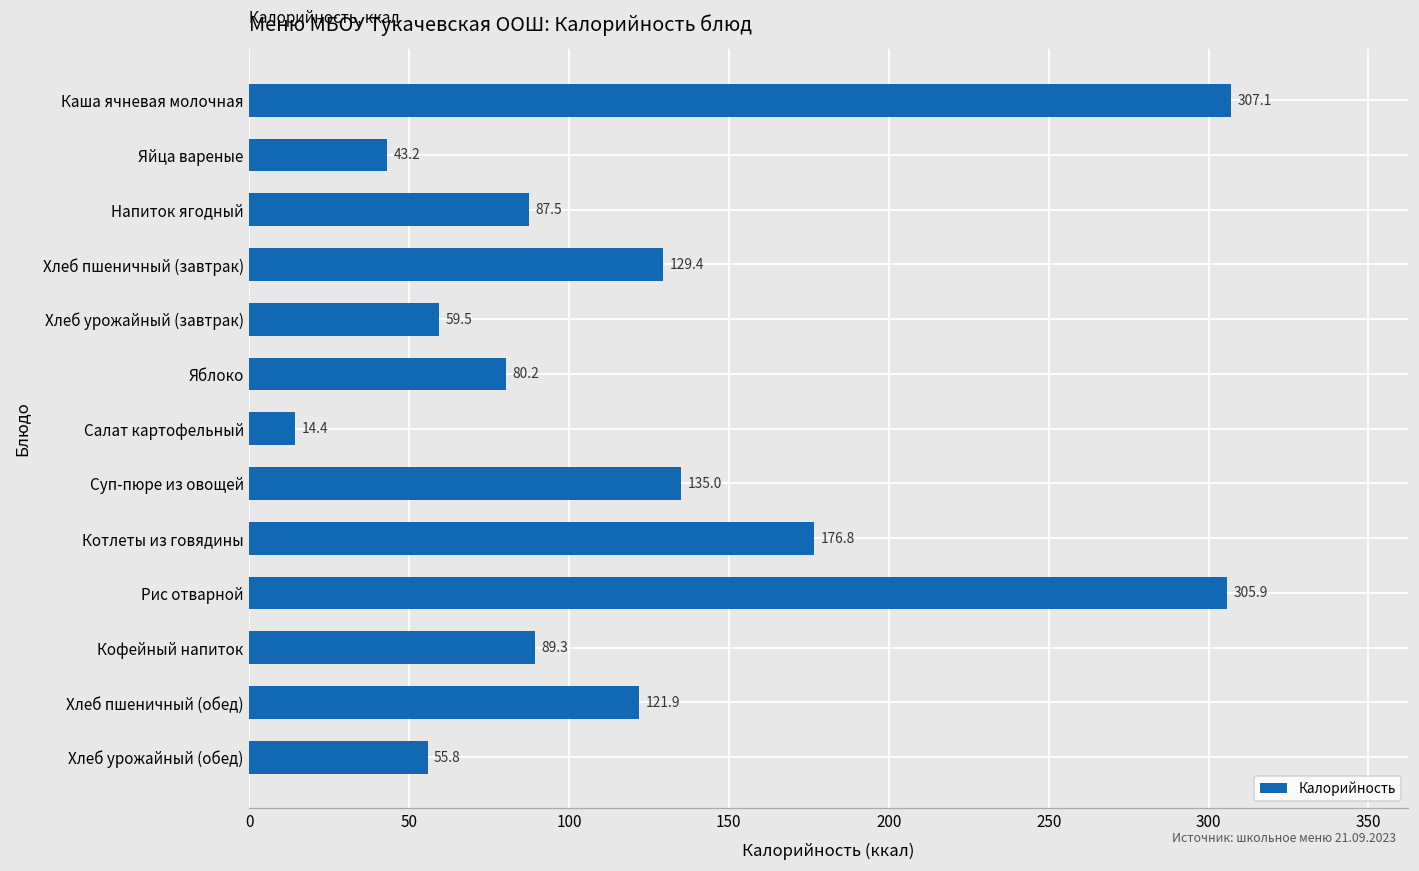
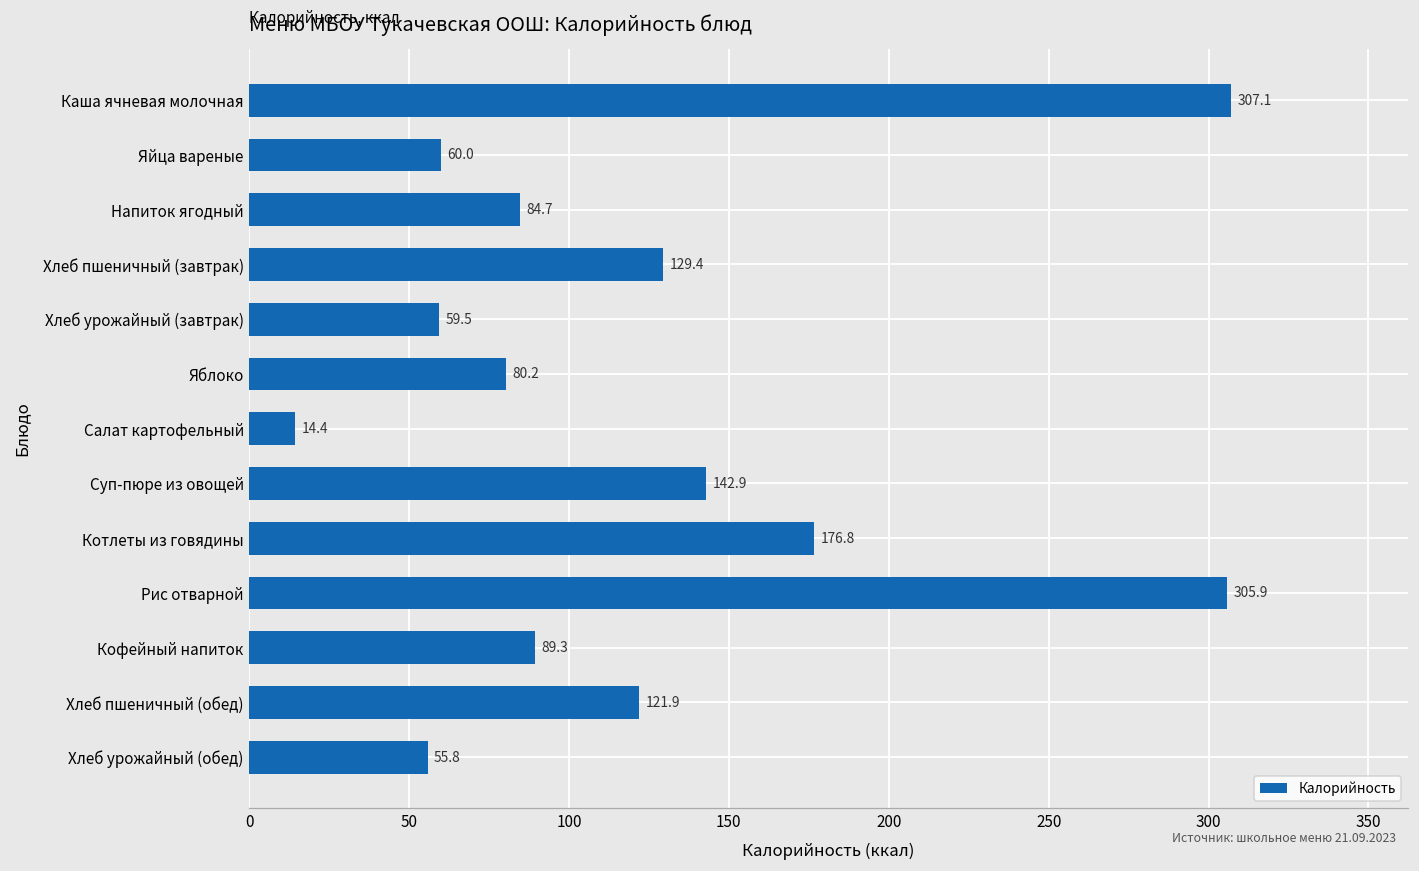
  {
    "Каша ячневая молочная": 307.1,
-   "Яйца вареные": 43.2,
-   "Напиток ягодный": 87.5,
+   "Яйца вареные": 60.0,
+   "Напиток ягодный": 84.7,
    "Хлеб пшеничный (завтрак)": 129.4,
    "Хлеб урожайный (завтрак)": 59.5,
    "Яблоко": 80.2,
    "Салат картофельный": 14.4,
-   "Суп-пюре из овощей": 135.0,
+   "Суп-пюре из овощей": 142.9,
    "Котлеты из говядины": 176.8,
    "Рис отварной": 305.9,
    "Кофейный напиток": 89.3,
    "Хлеб пшеничный (обед)": 121.9,
    "Хлеб урожайный (обед)": 55.8
  }
